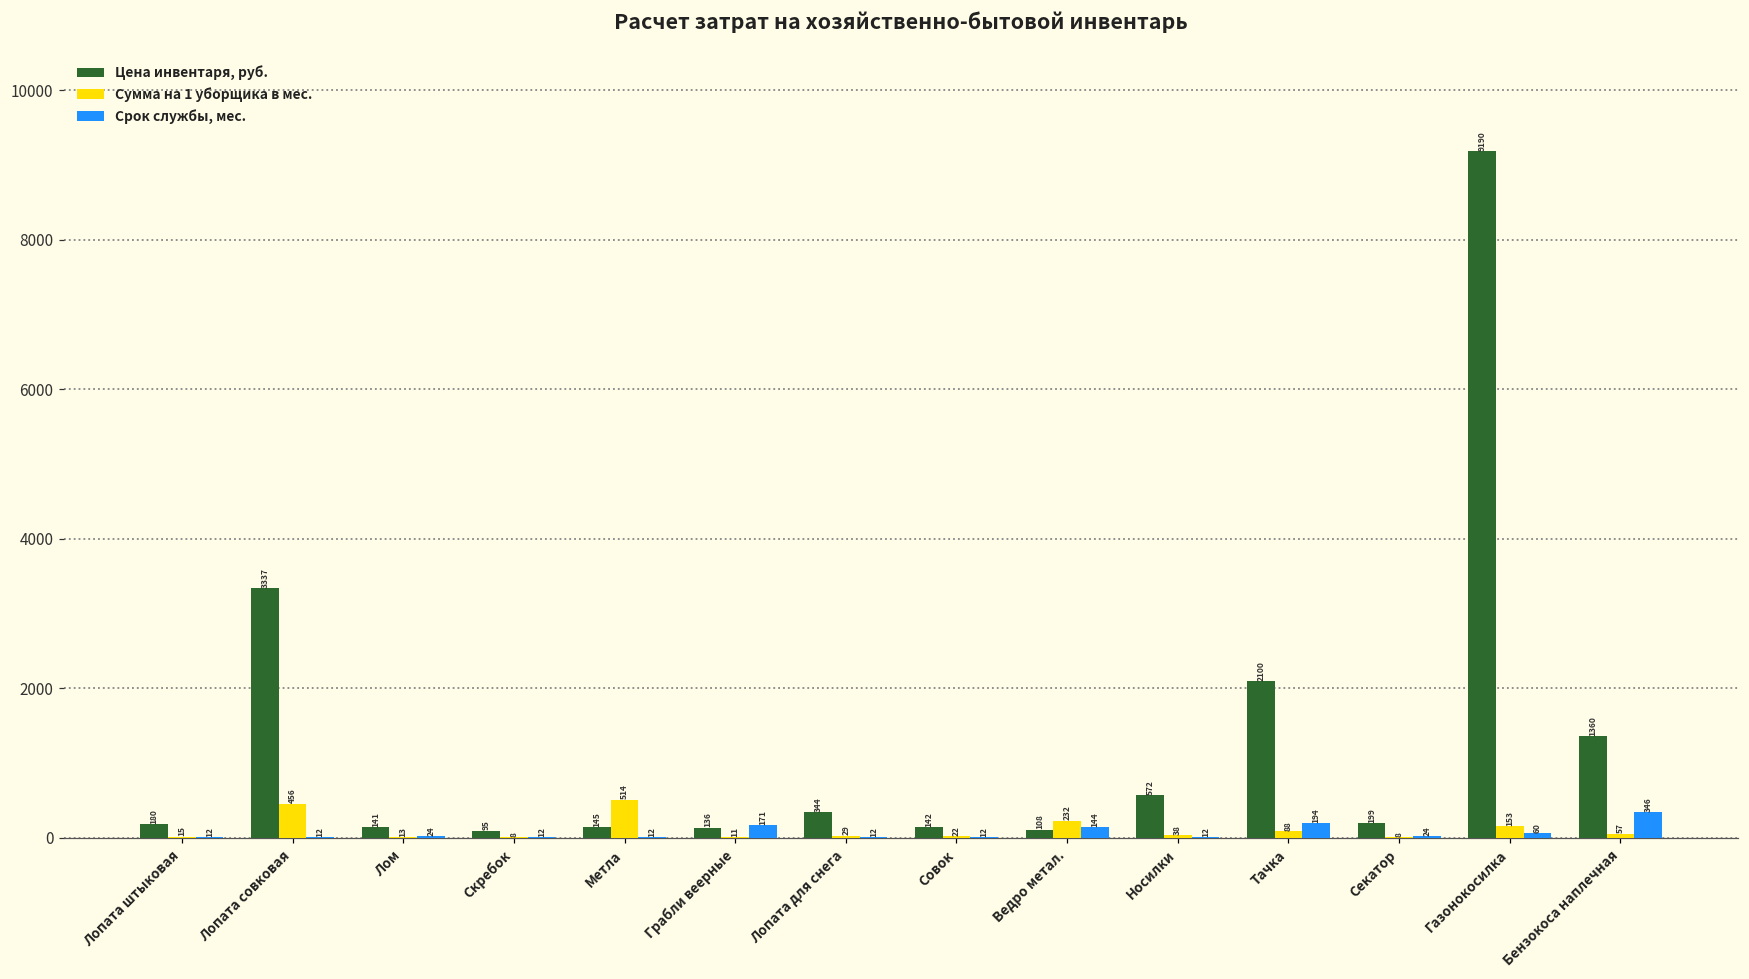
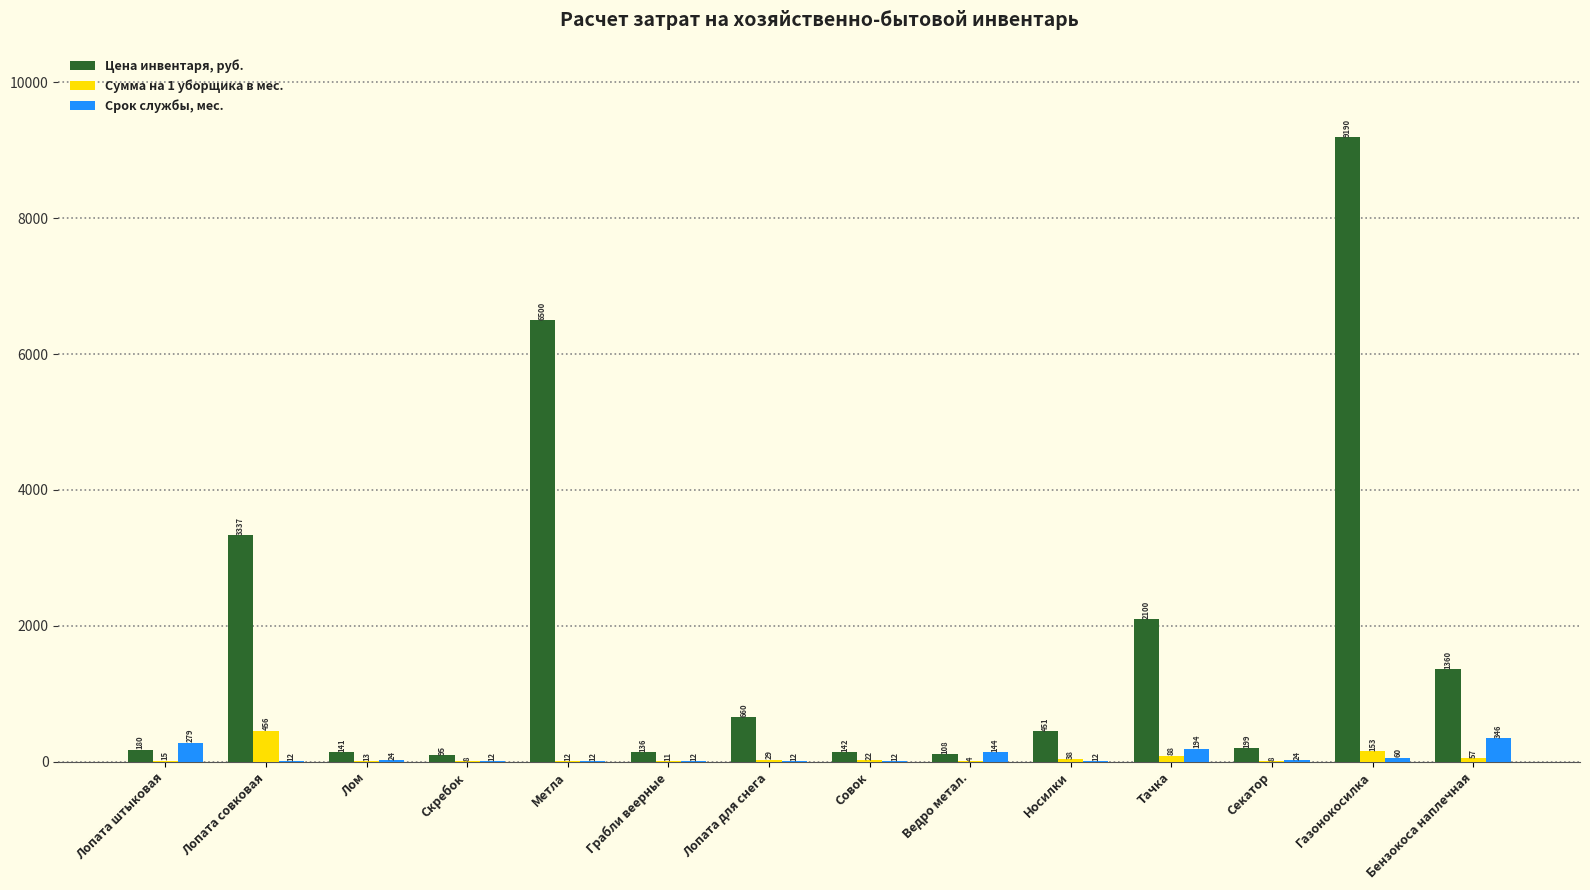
  {
    "Цена инвентаря, руб.": {
      "Лопата штыковая": 180,
      "Лопата совковая": 3337,
      "Лом": 141,
      "Скребок": 95,
-     "Метла": 145,
+     "Метла": 6500,
      "Грабли веерные": 136,
-     "Лопата для снега": 344,
+     "Лопата для снега": 660,
      "Совок": 142,
      "Ведро метал.": 108,
-     "Носилки": 572,
+     "Носилки": 451,
      "Тачка": 2100,
      "Секатор": 199,
      "Газонокосилка": 9190,
      "Бензокоса наплечная": 1360
    },
    "Сумма на 1 уборщика в мес.": {
      "Лопата штыковая": 15,
      "Лопата совковая": 456,
      "Лом": 13,
      "Скребок": 8,
-     "Метла": 514,
+     "Метла": 12,
      "Грабли веерные": 11,
      "Лопата для снега": 29,
      "Совок": 22,
-     "Ведро метал.": 232,
+     "Ведро метал.": 4,
      "Носилки": 38,
      "Тачка": 88,
      "Секатор": 8,
      "Газонокосилка": 153,
      "Бензокоса наплечная": 57
    },
    "Срок службы, мес.": {
-     "Лопата штыковая": 12,
+     "Лопата штыковая": 279,
      "Лопата совковая": 12,
      "Лом": 24,
      "Скребок": 12,
      "Метла": 12,
-     "Грабли веерные": 171,
+     "Грабли веерные": 12,
      "Лопата для снега": 12,
      "Совок": 12,
      "Ведро метал.": 144,
      "Носилки": 12,
      "Тачка": 194,
      "Секатор": 24,
      "Газонокосилка": 60,
      "Бензокоса наплечная": 346
    }
  }
